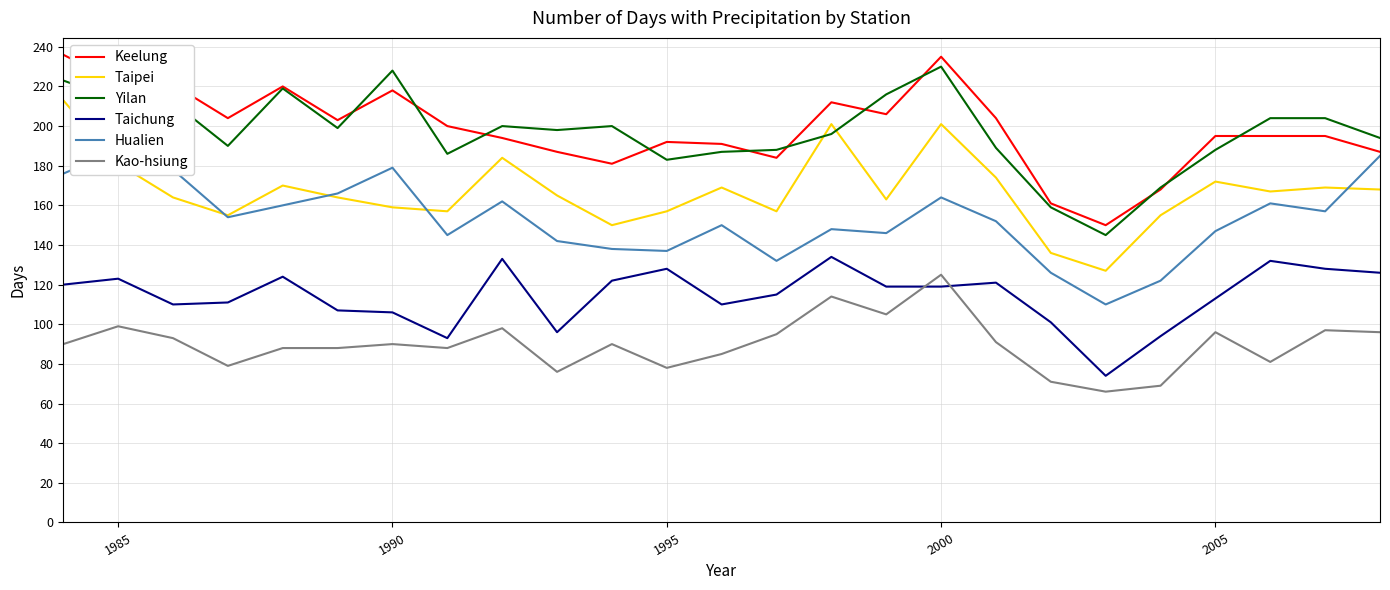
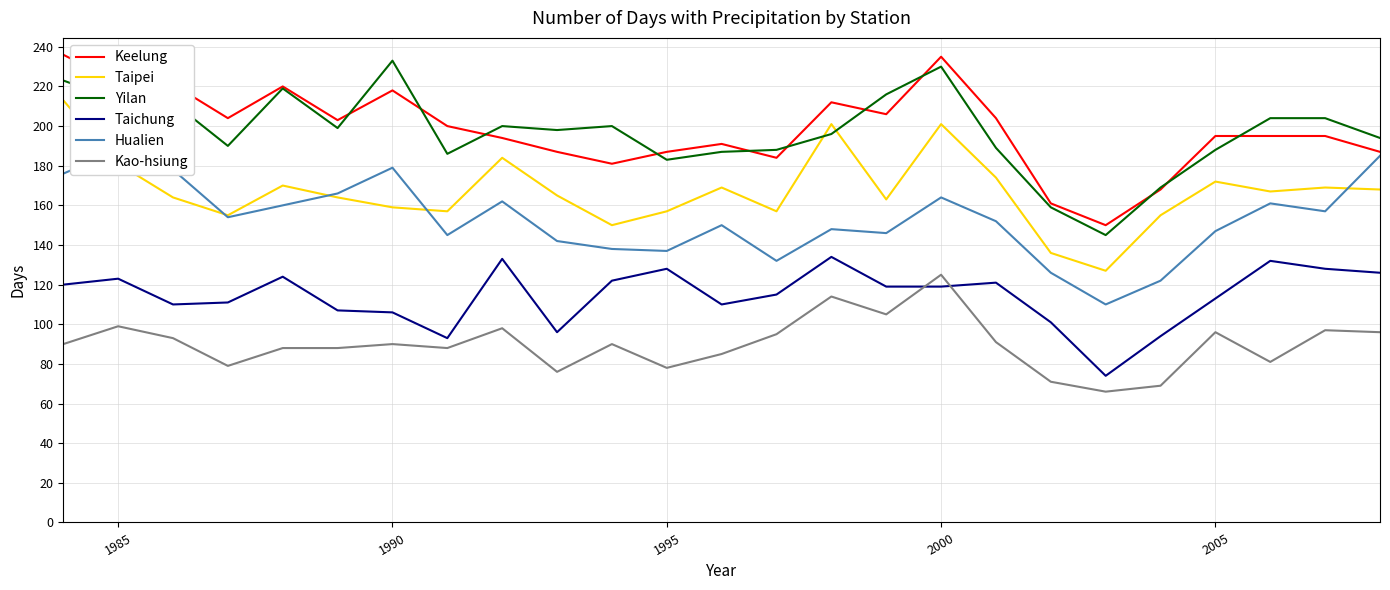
  {
    "Keelung": {
      "1990": 218,
-     "1995": 192,
+     "1995": 187,
      "2000": 235,
      "2005": 195
    },
    "Taipei": {
      "1990": 159,
      "1995": 157,
      "2000": 201,
      "2005": 172
    },
    "Yilan": {
-     "1990": 228,
+     "1990": 233,
      "1995": 183,
      "2000": 230,
      "2005": 188
    },
    "Taichung": {
      "1985": 123,
      "1990": 106,
      "1995": 128,
      "2000": 119,
      "2005": 113
    },
    "Hualien": {
      "1990": 179,
      "1995": 137,
      "2000": 164,
      "2005": 147
    },
    "Kao-hsiung": {
      "1985": 99,
      "1990": 90,
      "1995": 78,
      "2000": 125,
      "2005": 96
    }
  }
